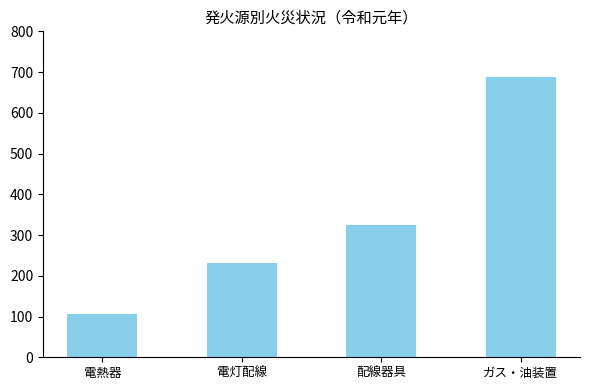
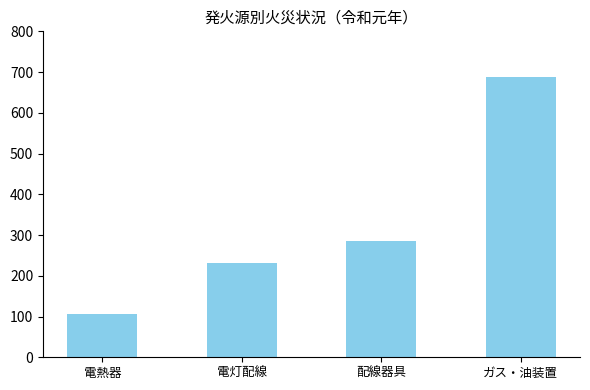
  {
    "電熱器": 110,
    "電灯配線": 230,
-   "配線器具": 320,
+   "配線器具": 290,
    "ガス・油装置": 690
  }
